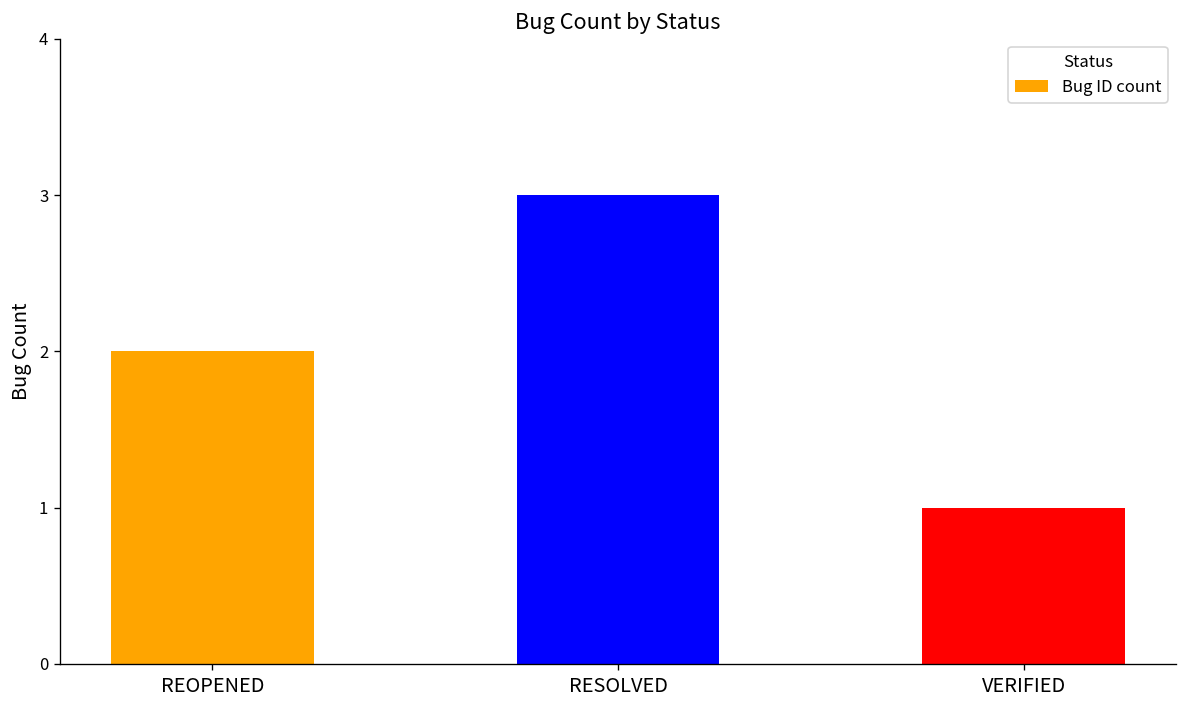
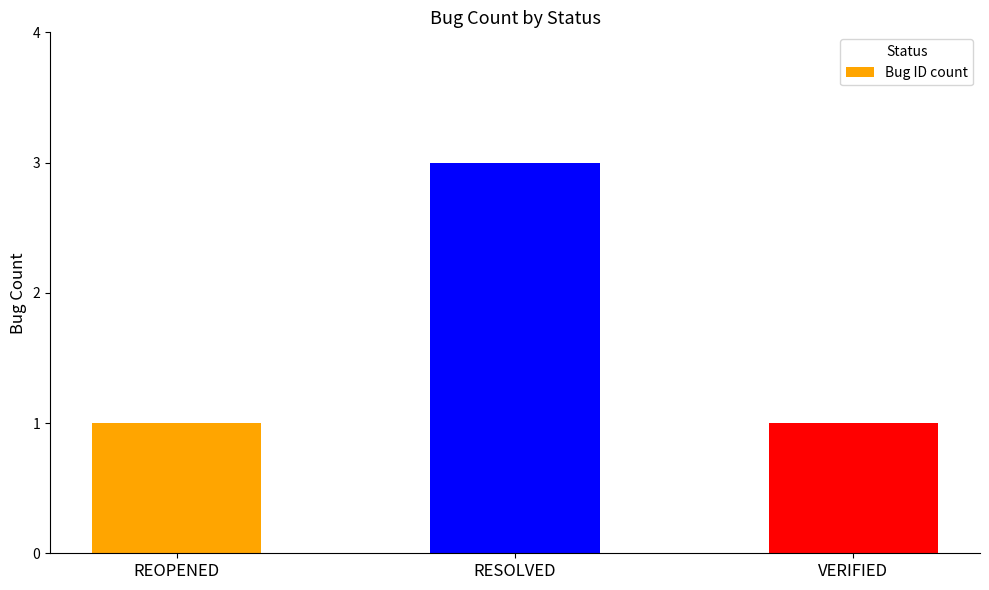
  {
-   "REOPENED": 2,
+   "REOPENED": 1,
    "RESOLVED": 3,
    "VERIFIED": 1
  }
